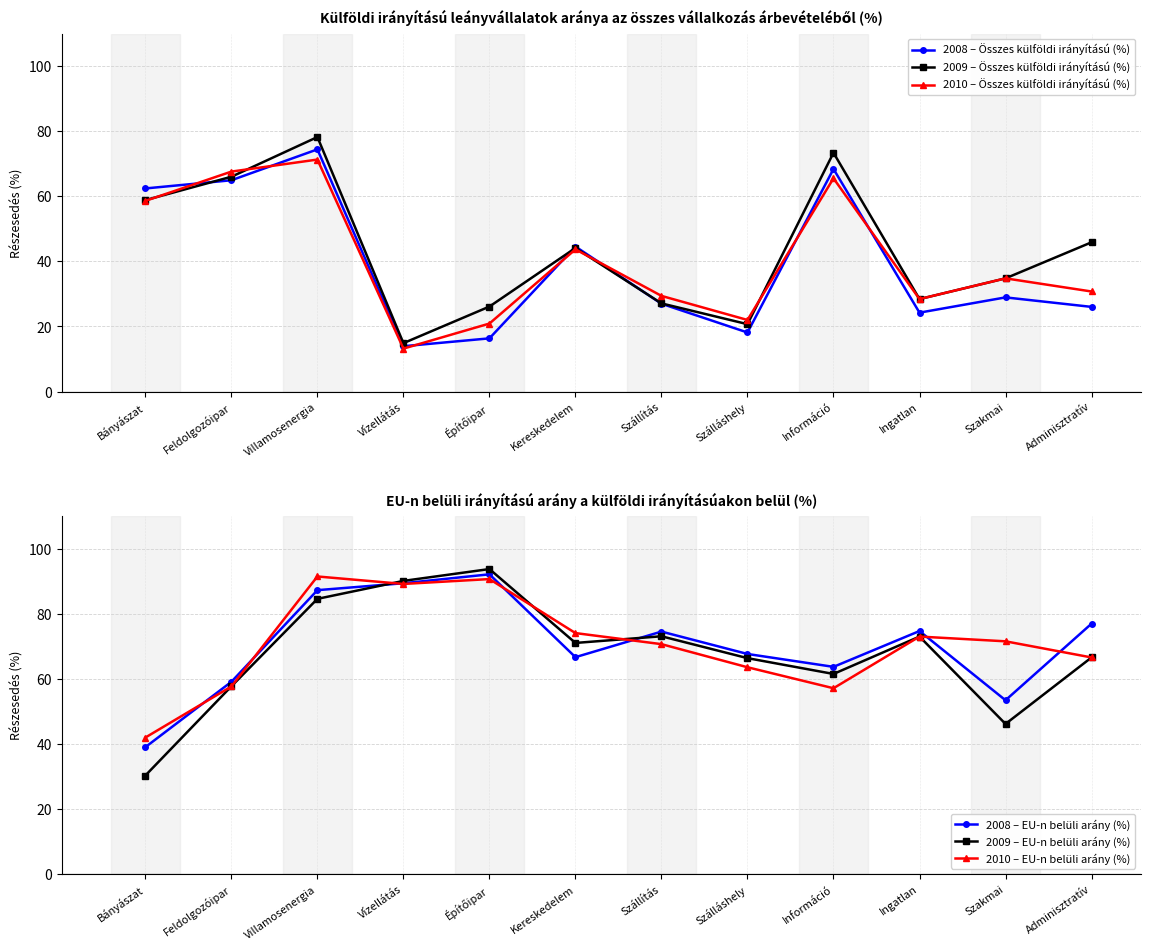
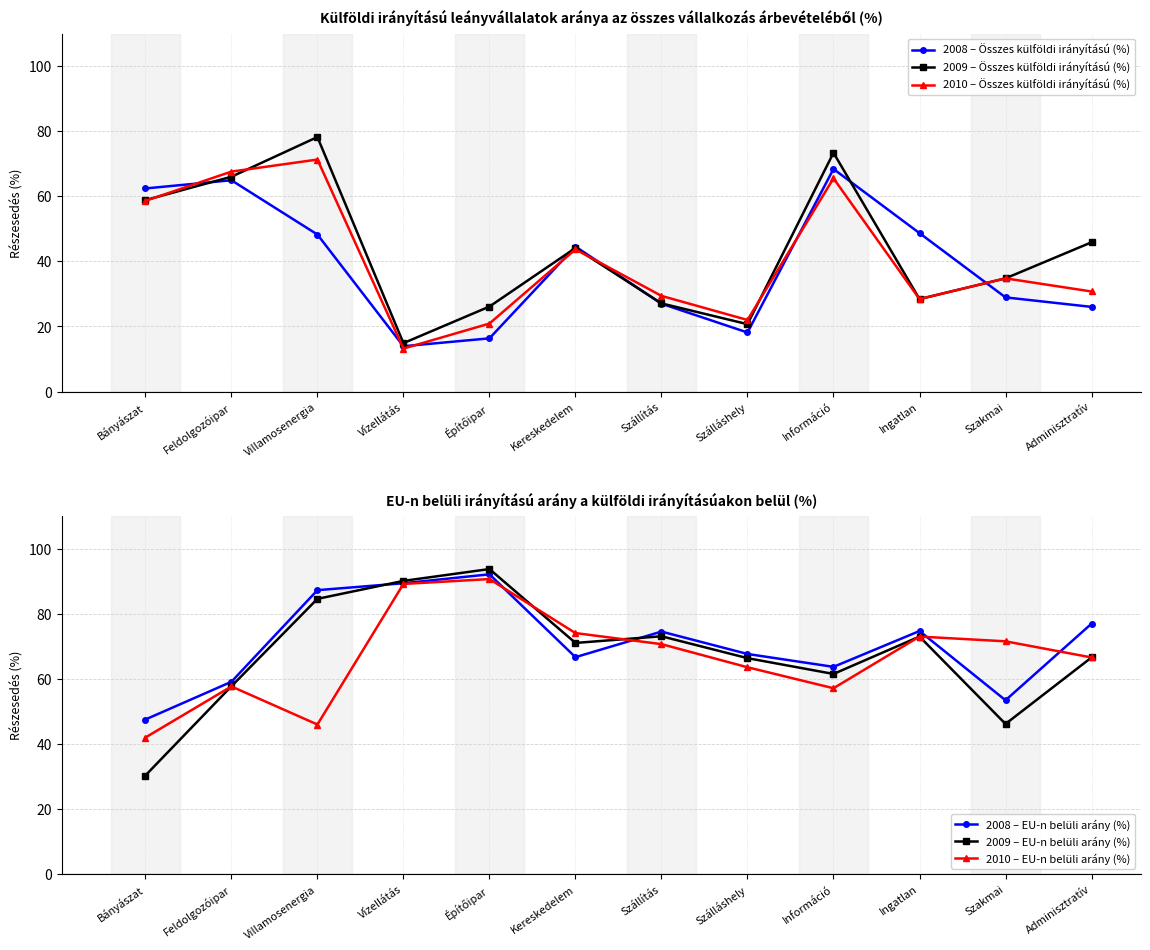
  {
    "Külföldi irányítású leányvállalatok aránya az összes vállalkozás árbevételéből (%)": {
      "2008 – Összes külföldi irányítású (%)": {
        "Bányászat": 62,
        "Feldolgozóipar": 65,
-       "Villamosenergia": 74,
+       "Villamosenergia": 48,
        "Építőipar": 16,
        "Szálláshely": 18,
        "Információ": 68,
-       "Ingatlan": 24,
+       "Ingatlan": 49,
        "Szakmai": 29,
        "Adminisztratív": 26
      },
      "2009 – Összes külföldi irányítású (%)": {
        "Feldolgozóipar": 66,
        "Villamosenergia": 78,
        "Vízellátás": 15,
        "Építőipar": 26,
        "Szálláshely": 21,
        "Információ": 73,
        "Adminisztratív": 46
      },
      "2010 – Összes külföldi irányítású (%)": {
        "Feldolgozóipar": 68,
        "Villamosenergia": 71,
        "Építőipar": 21,
        "Szállítás": 29,
        "Szálláshely": 22,
        "Információ": 66,
        "Adminisztratív": 31
      }
    },
    "EU-n belüli irányítású arány a külföldi irányításúakon belül (%)": {
      "2008 – EU-n belüli arány (%)": {
-       "Bányászat": 39,
+       "Bányászat": 48,
        "Feldolgozóipar": 59,
        "Villamosenergia": 87,
        "Építőipar": 92,
        "Kereskedelem": 67,
        "Szállítás": 75,
        "Szálláshely": 68,
        "Információ": 64,
        "Ingatlan": 75,
        "Szakmai": 53,
        "Adminisztratív": 77
      },
      "2009 – EU-n belüli arány (%)": {
        "Bányászat": 30,
        "Villamosenergia": 85,
        "Építőipar": 94,
        "Kereskedelem": 71,
        "Szállítás": 73,
        "Szálláshely": 66,
        "Információ": 62,
        "Szakmai": 46
      },
      "2010 – EU-n belüli arány (%)": {
        "Bányászat": 42,
-       "Villamosenergia": 92,
+       "Villamosenergia": 46,
        "Építőipar": 91,
        "Kereskedelem": 74,
        "Szállítás": 71,
        "Szálláshely": 64,
        "Információ": 57,
        "Szakmai": 72
      }
    }
  }
